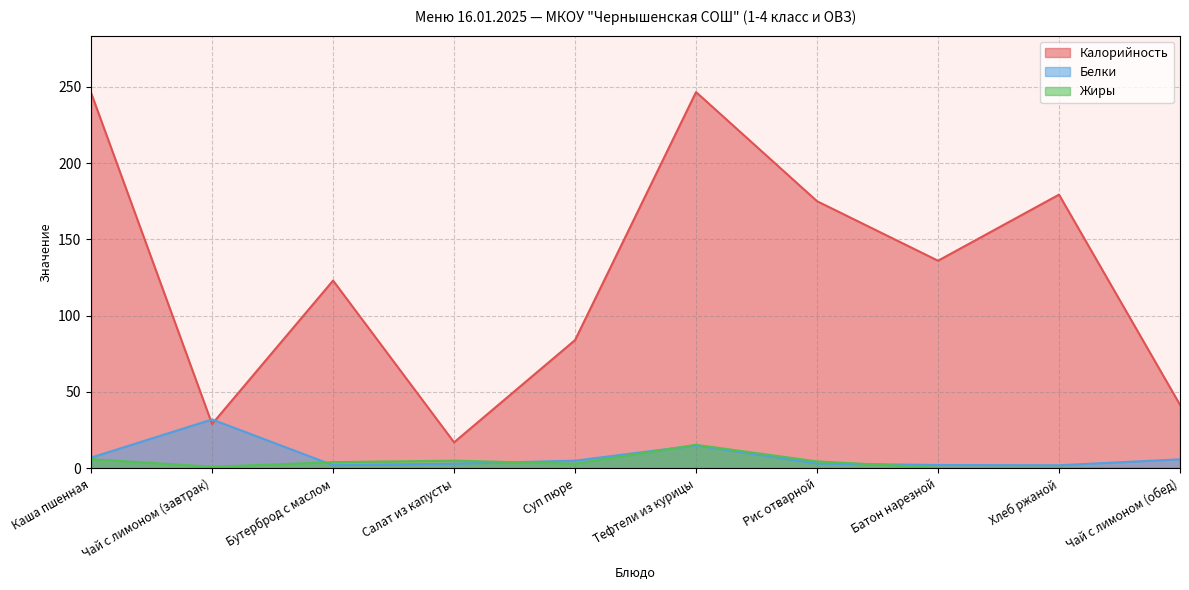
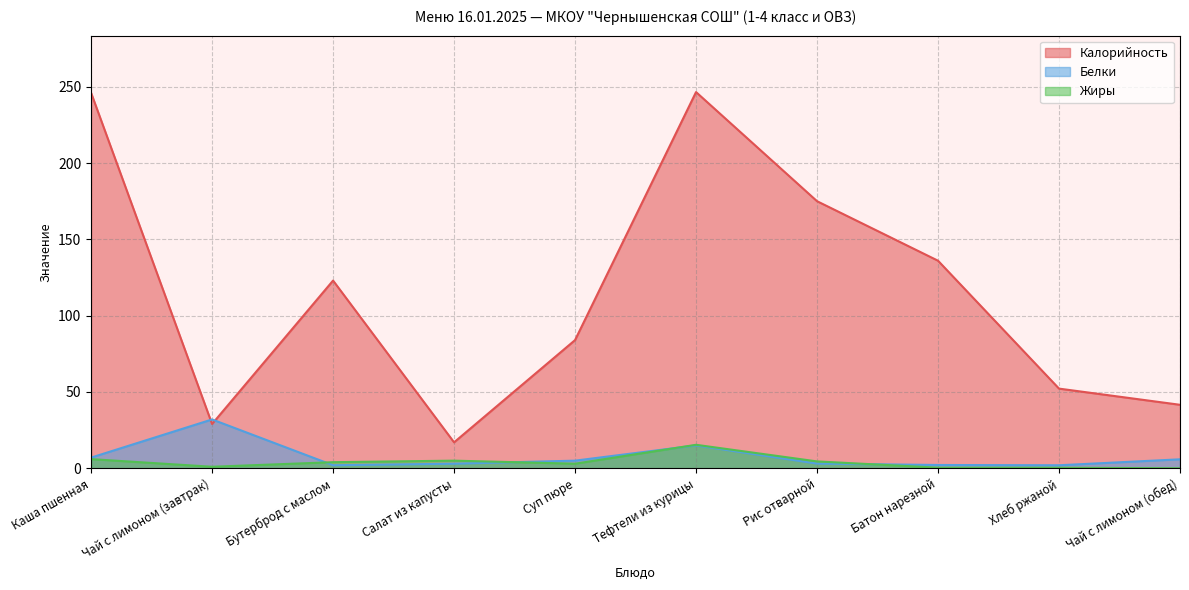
  {
    "Калорийность": {
      "Каша пшенная": 246,
      "Чай с лимоном (завтрак)": 29,
      "Бутерброд с маслом": 123,
      "Салат из капусты": 17,
      "Суп пюре": 84,
      "Тефтели из курицы": 247,
      "Рис отварной": 175,
      "Батон нарезной": 136,
-     "Хлеб ржаной": 179,
+     "Хлеб ржаной": 52,
      "Чай с лимоном (обед)": 42
    },
    "Белки": {
      "Чай с лимоном (завтрак)": 32,
      "Бутерброд с маслом": 2,
      "Салат из капусты": 3,
      "Суп пюре": 5,
      "Батон нарезной": 2,
      "Чай с лимоном (обед)": 6
    },
    "Жиры": {
      "Чай с лимоном (завтрак)": 1,
      "Бутерброд с маслом": 4,
      "Салат из капусты": 5,
      "Суп пюре": 3,
      "Батон нарезной": 0,
      "Чай с лимоном (обед)": 0
    }
  }
